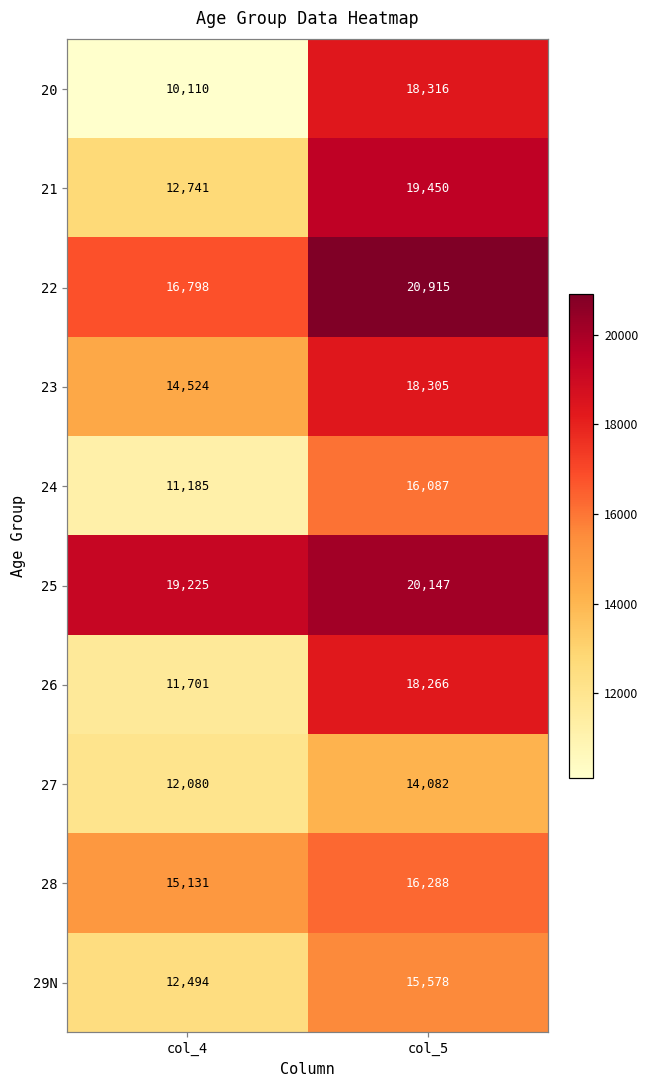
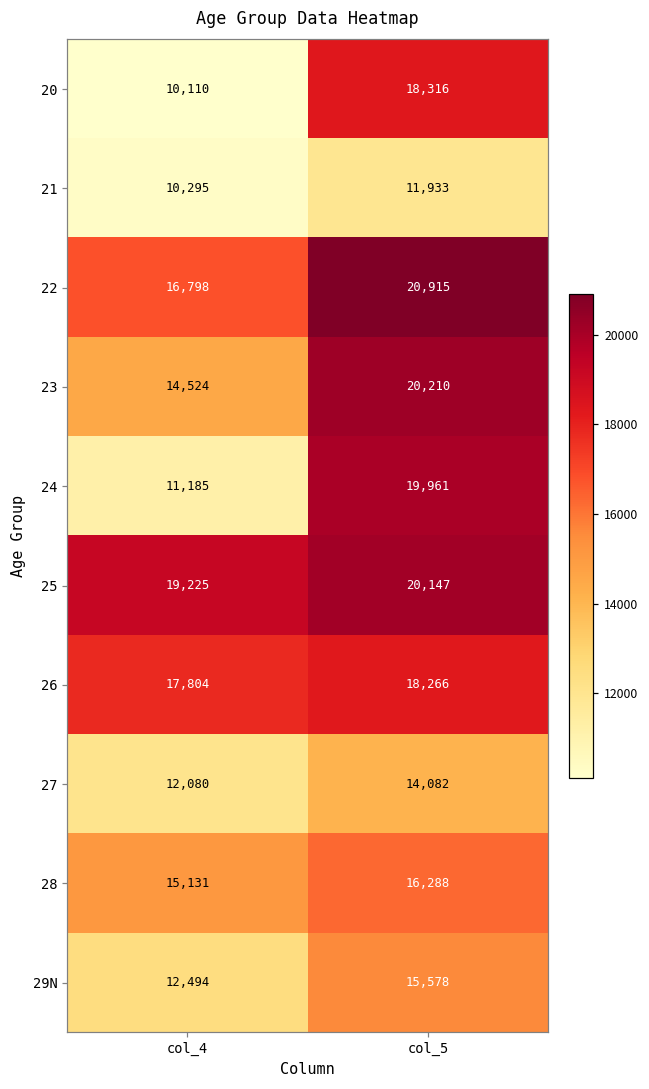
  {
    "20": {
      "col_4": "10,110",
      "col_5": "18,316"
    },
    "21": {
-     "col_4": "12,741",
-     "col_5": "19,450"
+     "col_4": "10,295",
+     "col_5": "11,933"
    },
    "22": {
      "col_4": "16,798",
      "col_5": "20,915"
    },
    "23": {
      "col_4": "14,524",
-     "col_5": "18,305"
+     "col_5": "20,210"
    },
    "24": {
      "col_4": "11,185",
-     "col_5": "16,087"
+     "col_5": "19,961"
    },
    "25": {
      "col_4": "19,225",
      "col_5": "20,147"
    },
    "26": {
-     "col_4": "11,701",
+     "col_4": "17,804",
      "col_5": "18,266"
    },
    "27": {
      "col_4": "12,080",
      "col_5": "14,082"
    },
    "28": {
      "col_4": "15,131",
      "col_5": "16,288"
    },
    "29N": {
      "col_4": "12,494",
      "col_5": "15,578"
    }
  }
